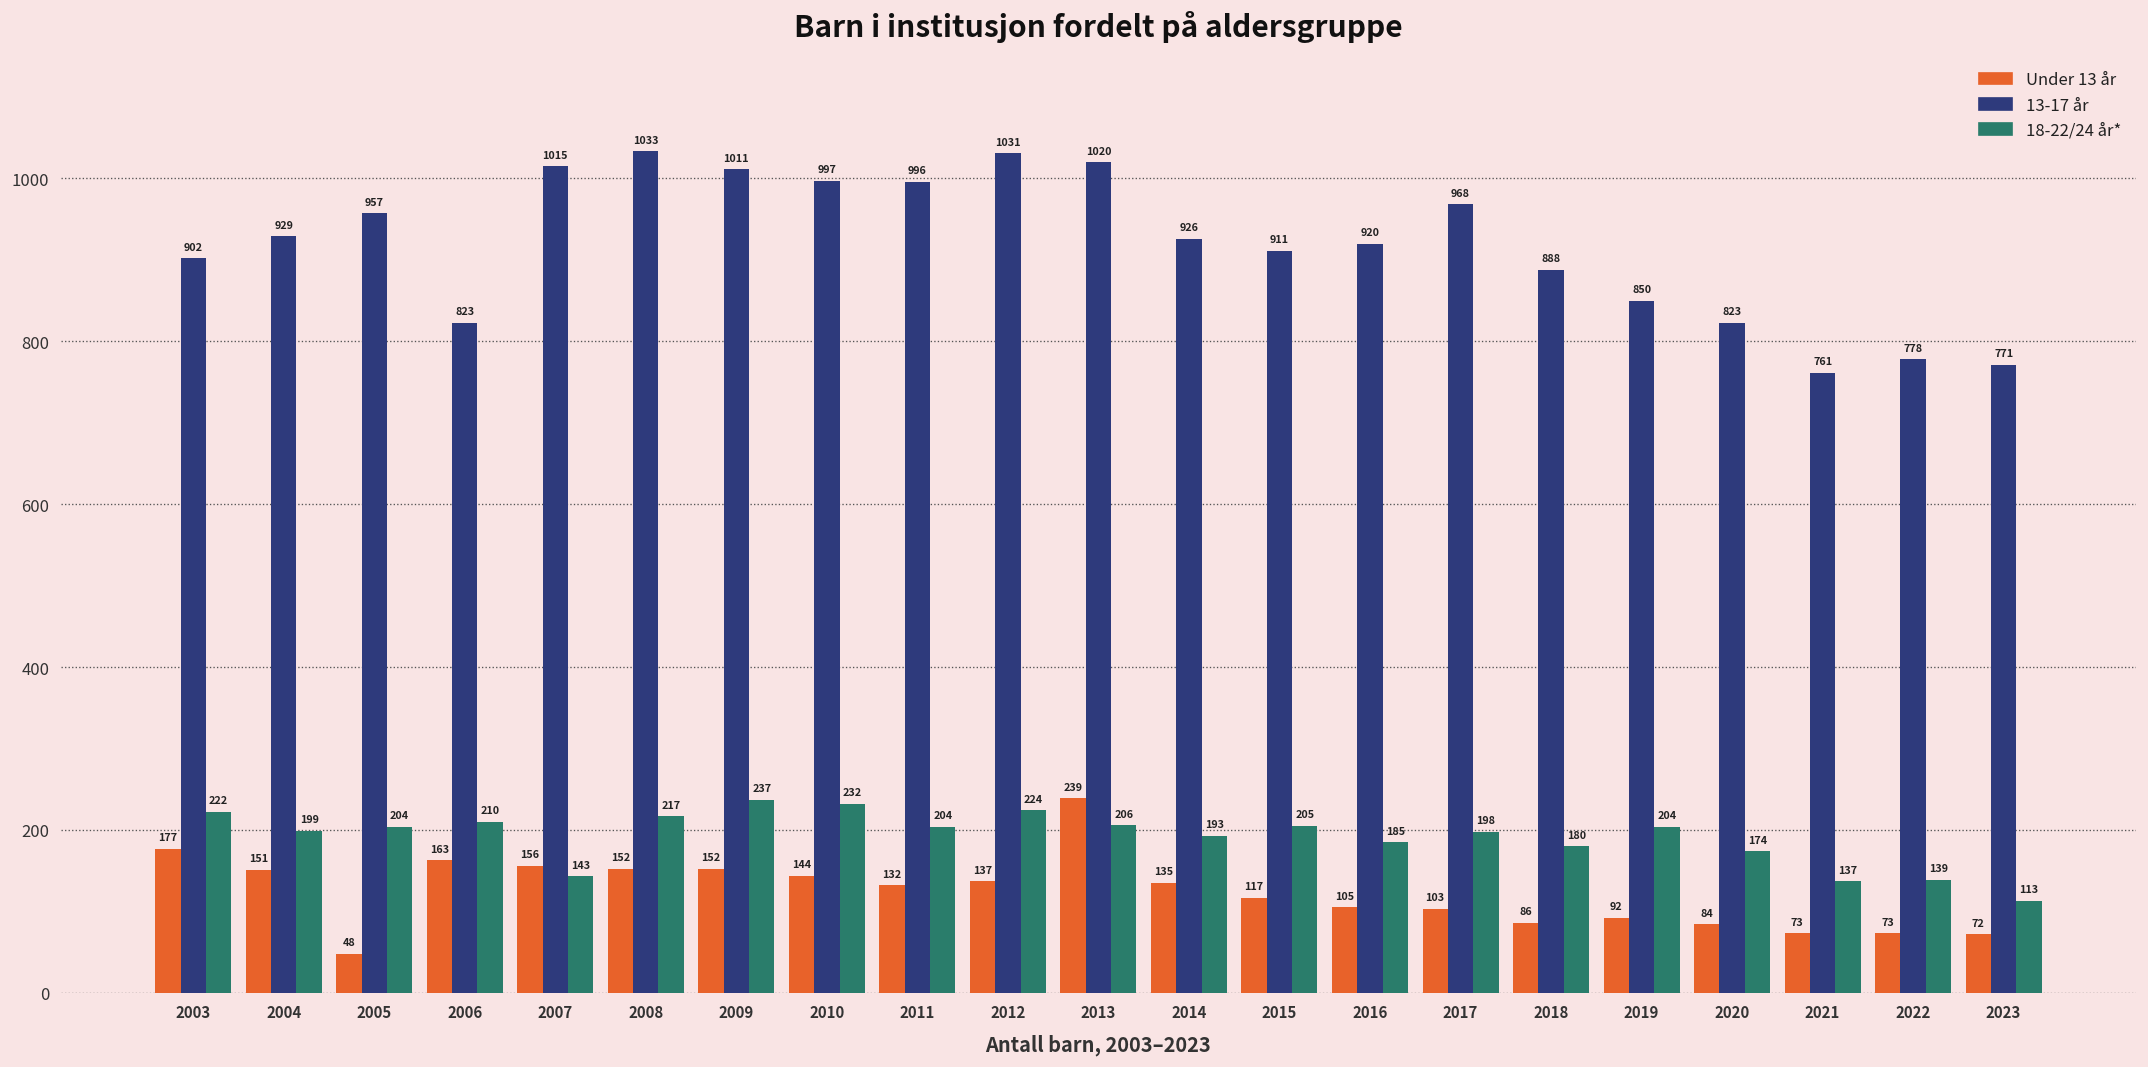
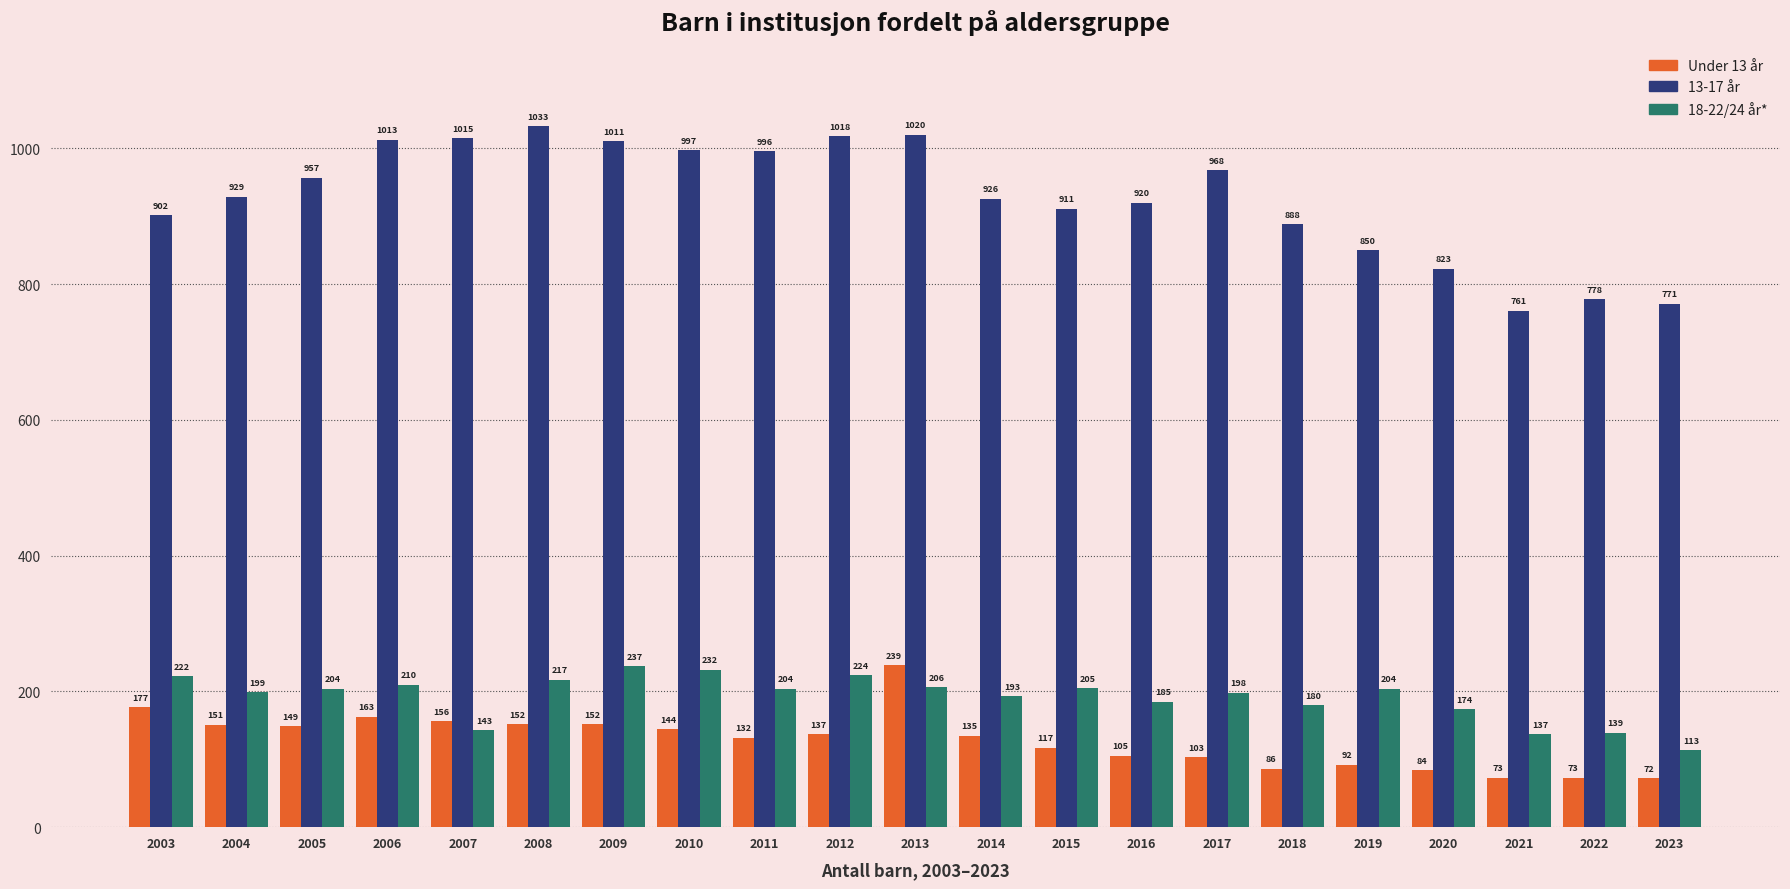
  {
    "Under 13 år": {
      "2003": 177,
      "2004": 151,
-     "2005": 48,
+     "2005": 149,
      "2006": 163,
      "2007": 156,
      "2008": 152,
      "2009": 152,
      "2010": 144,
      "2011": 132,
      "2012": 137,
      "2013": 239,
      "2014": 135,
      "2015": 117,
      "2016": 105,
      "2017": 103,
      "2018": 86,
      "2019": 92,
      "2020": 84,
      "2021": 73,
      "2022": 73,
      "2023": 72
    },
    "13-17 år": {
      "2003": 902,
      "2004": 929,
      "2005": 957,
-     "2006": 823,
+     "2006": 1013,
      "2007": 1015,
      "2008": 1033,
      "2009": 1011,
      "2010": 997,
      "2011": 996,
-     "2012": 1031,
+     "2012": 1018,
      "2013": 1020,
      "2014": 926,
      "2015": 911,
      "2016": 920,
      "2017": 968,
      "2018": 888,
      "2019": 850,
      "2020": 823,
      "2021": 761,
      "2022": 778,
      "2023": 771
    },
    "18-22/24 år*": {
      "2003": 222,
      "2004": 199,
      "2005": 204,
      "2006": 210,
      "2007": 143,
      "2008": 217,
      "2009": 237,
      "2010": 232,
      "2011": 204,
      "2012": 224,
      "2013": 206,
      "2014": 193,
      "2015": 205,
      "2016": 185,
      "2017": 198,
      "2018": 180,
      "2019": 204,
      "2020": 174,
      "2021": 137,
      "2022": 139,
      "2023": 113
    }
  }
